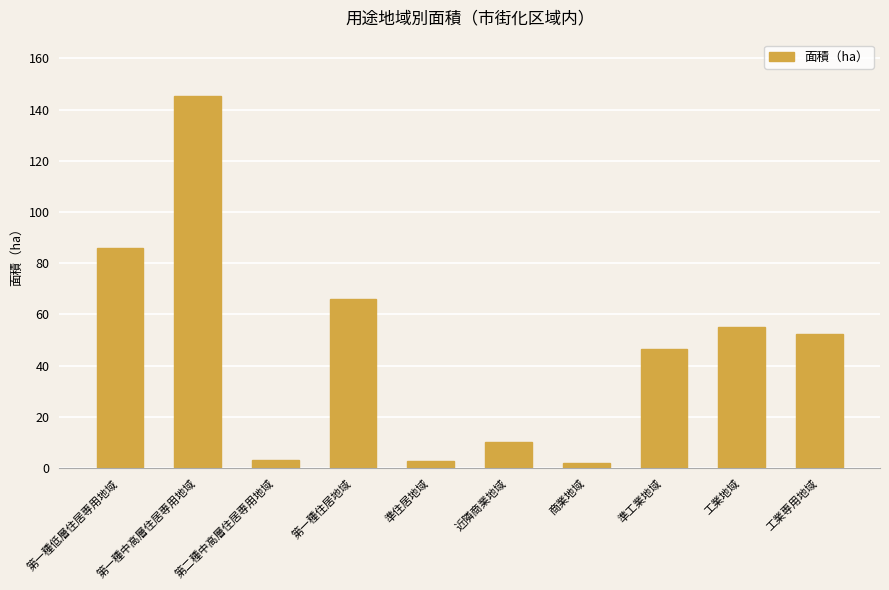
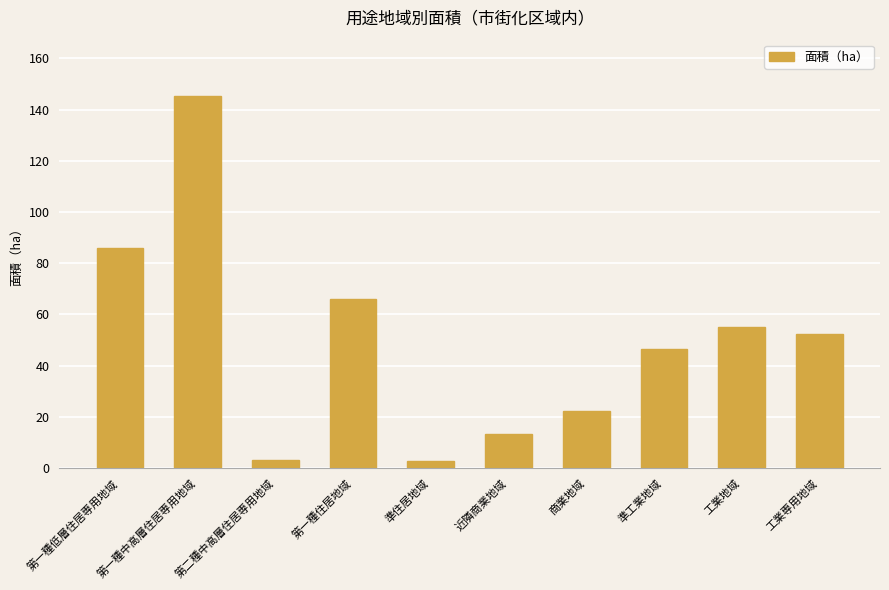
  {
    "第一種低層住居専用地域": 86,
    "第一種中高層住居専用地域": 146,
    "第二種中高層住居専用地域": 3,
    "第一種住居地域": 66,
    "準住居地域": 3,
-   "近隣商業地域": 10,
-   "商業地域": 2,
+   "近隣商業地域": 14,
+   "商業地域": 23,
    "準工業地域": 47,
    "工業地域": 55,
    "工業専用地域": 53
  }
